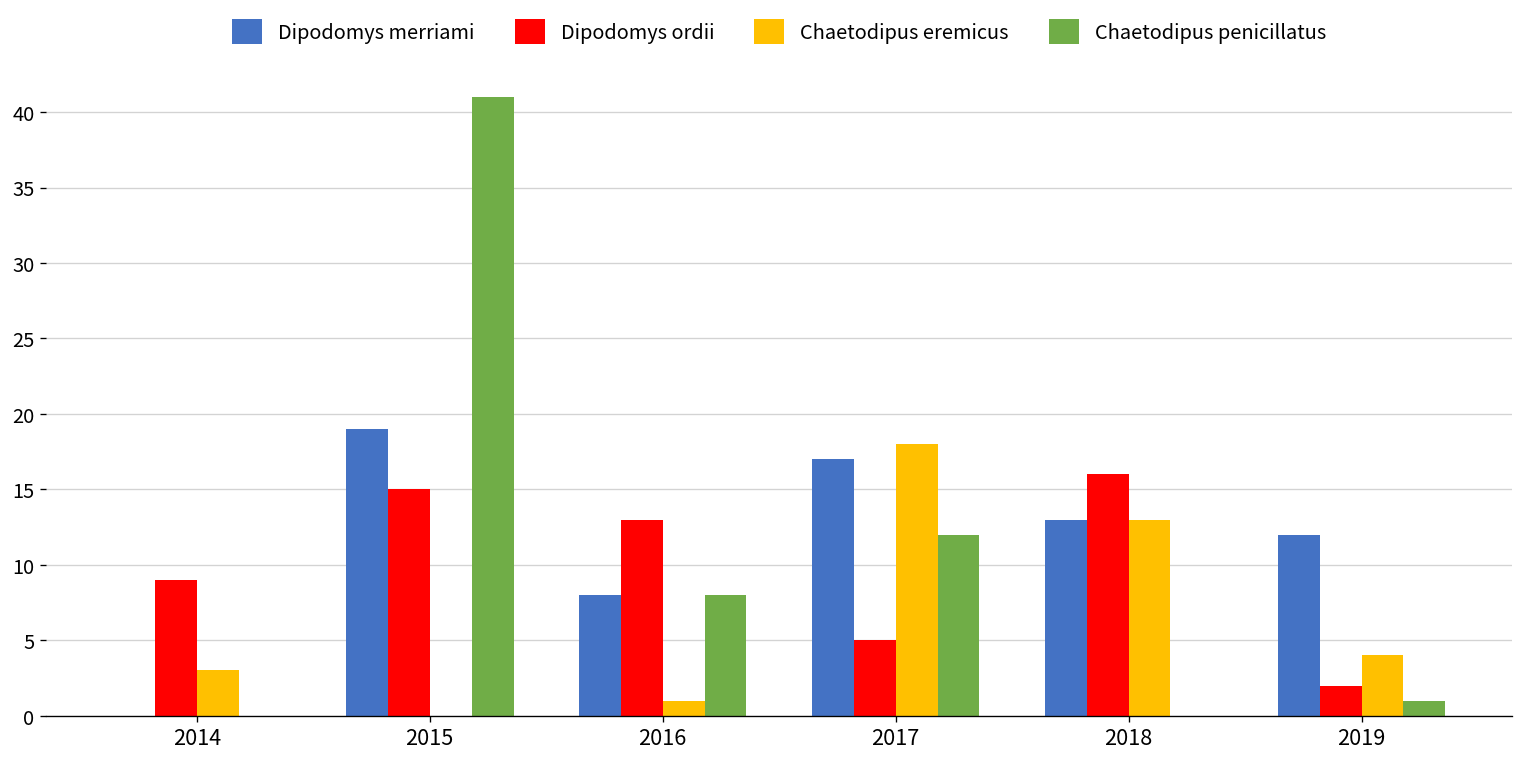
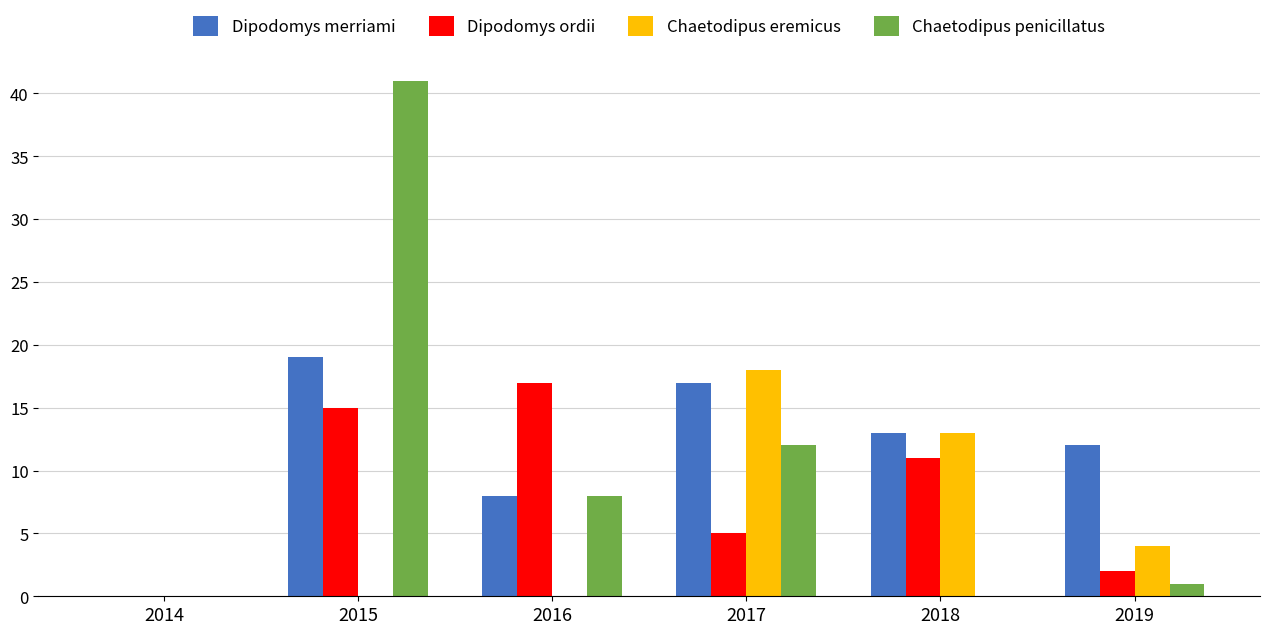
  {
    "Dipodomys merriami": {
      "2014": 0,
      "2015": 19,
      "2016": 8,
      "2017": 17,
      "2018": 13,
      "2019": 12
    },
    "Dipodomys ordii": {
-     "2014": 9,
+     "2014": 0,
      "2015": 15,
-     "2016": 13,
+     "2016": 17,
      "2017": 5,
-     "2018": 16,
+     "2018": 11,
      "2019": 2
    },
    "Chaetodipus eremicus": {
-     "2014": 3,
+     "2014": 0,
      "2015": 0,
-     "2016": 1,
+     "2016": 0,
      "2017": 18,
      "2018": 13,
      "2019": 4
    },
    "Chaetodipus penicillatus": {
      "2014": 0,
      "2015": 41,
      "2016": 8,
      "2017": 12,
      "2018": 0,
      "2019": 1
    }
  }
